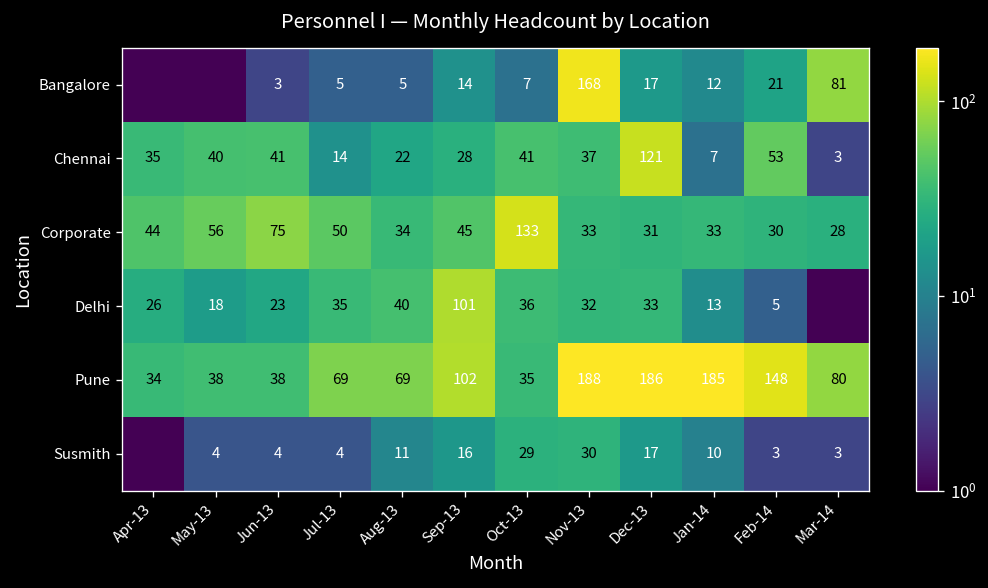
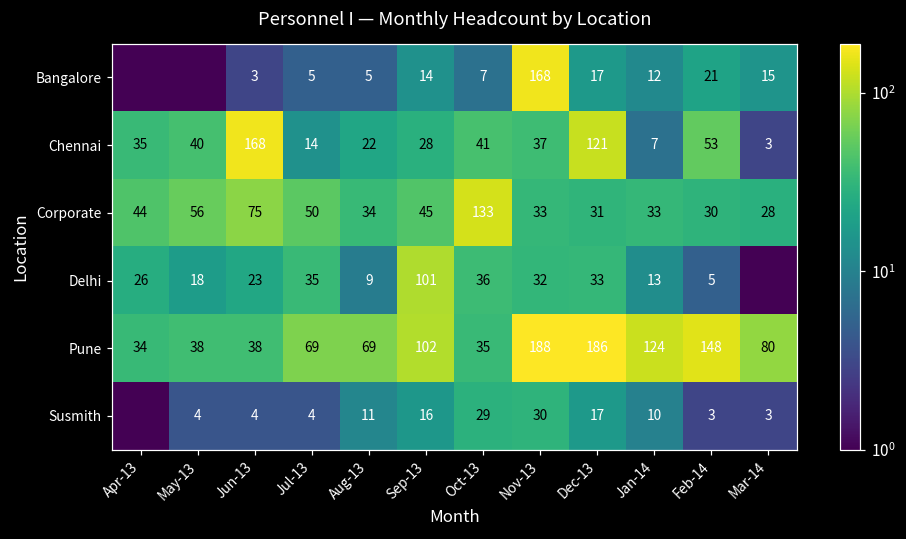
  {
    "Bangalore": {
      "Jun-13": 3,
      "Jul-13": 5,
      "Aug-13": 5,
      "Sep-13": 14,
      "Oct-13": 7,
      "Nov-13": 168,
      "Dec-13": 17,
      "Jan-14": 12,
      "Feb-14": 21,
-     "Mar-14": 81
+     "Mar-14": 15
    },
    "Chennai": {
      "Apr-13": 35,
      "May-13": 40,
-     "Jun-13": 41,
+     "Jun-13": 168,
      "Jul-13": 14,
      "Aug-13": 22,
      "Sep-13": 28,
      "Oct-13": 41,
      "Nov-13": 37,
      "Dec-13": 121,
      "Jan-14": 7,
      "Feb-14": 53,
      "Mar-14": 3
    },
    "Corporate": {
      "Apr-13": 44,
      "May-13": 56,
      "Jun-13": 75,
      "Jul-13": 50,
      "Aug-13": 34,
      "Sep-13": 45,
      "Oct-13": 133,
      "Nov-13": 33,
      "Dec-13": 31,
      "Jan-14": 33,
      "Feb-14": 30,
      "Mar-14": 28
    },
    "Delhi": {
      "Apr-13": 26,
      "May-13": 18,
      "Jun-13": 23,
      "Jul-13": 35,
-     "Aug-13": 40,
+     "Aug-13": 9,
      "Sep-13": 101,
      "Oct-13": 36,
      "Nov-13": 32,
      "Dec-13": 33,
      "Jan-14": 13,
      "Feb-14": 5
    },
    "Pune": {
      "Apr-13": 34,
      "May-13": 38,
      "Jun-13": 38,
      "Jul-13": 69,
      "Aug-13": 69,
      "Sep-13": 102,
      "Oct-13": 35,
      "Nov-13": 188,
      "Dec-13": 186,
-     "Jan-14": 185,
+     "Jan-14": 124,
      "Feb-14": 148,
      "Mar-14": 80
    },
    "Susmith": {
      "May-13": 4,
      "Jun-13": 4,
      "Jul-13": 4,
      "Aug-13": 11,
      "Sep-13": 16,
      "Oct-13": 29,
      "Nov-13": 30,
      "Dec-13": 17,
      "Jan-14": 10,
      "Feb-14": 3,
      "Mar-14": 3
    }
  }
